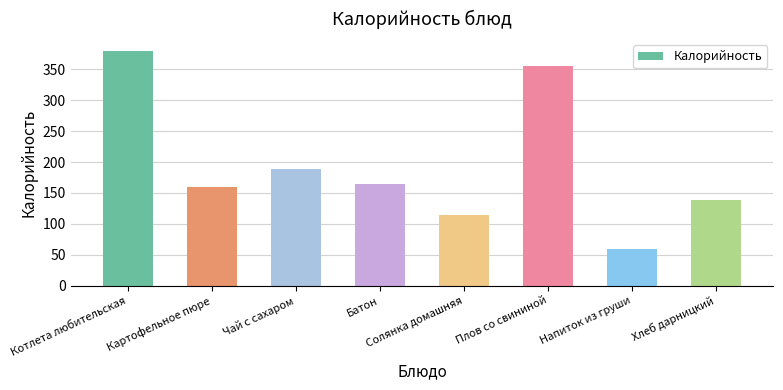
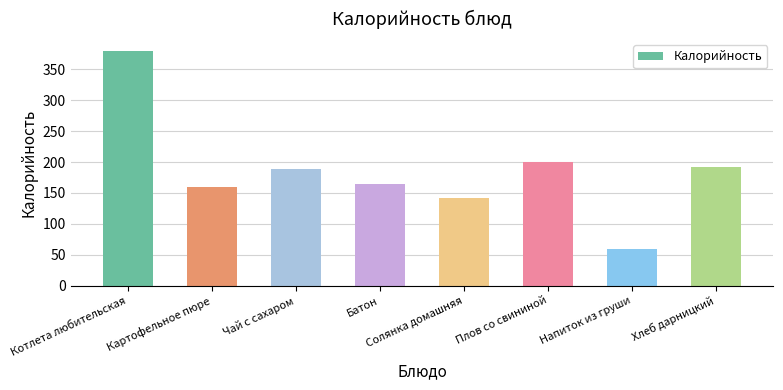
  {
    "Котлета любительская": 380,
    "Картофельное пюре": 160,
    "Чай с сахаром": 190,
    "Батон": 160,
-   "Солянка домашняя": 120,
-   "Плов со свининой": 360,
+   "Солянка домашняя": 140,
+   "Плов со свининой": 200,
    "Напиток из груши": 60,
-   "Хлеб дарницкий": 140
+   "Хлеб дарницкий": 190
  }
